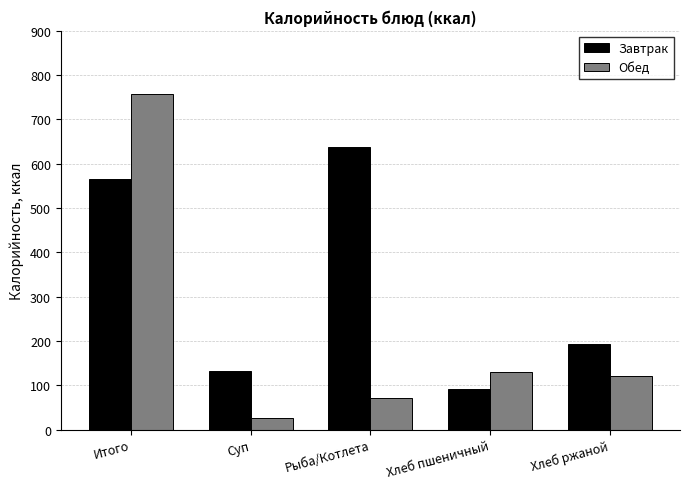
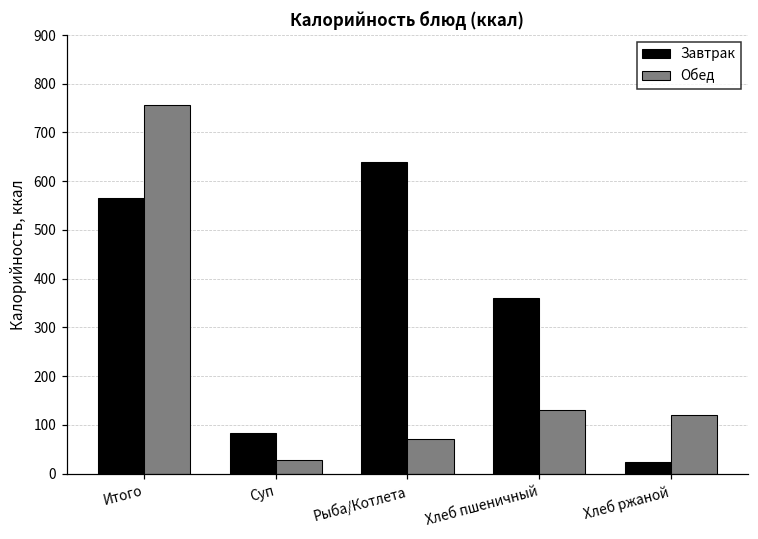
  {
    "Завтрак": {
      "Итого": 570,
-     "Суп": 130,
+     "Суп": 80,
      "Рыба/Котлета": 640,
-     "Хлеб пшеничный": 90,
-     "Хлеб ржаной": 190
+     "Хлеб пшеничный": 360,
+     "Хлеб ржаной": 20
    },
    "Обед": {
      "Итого": 760,
      "Суп": 30,
      "Рыба/Котлета": 70,
      "Хлеб пшеничный": 130,
      "Хлеб ржаной": 120
    }
  }
